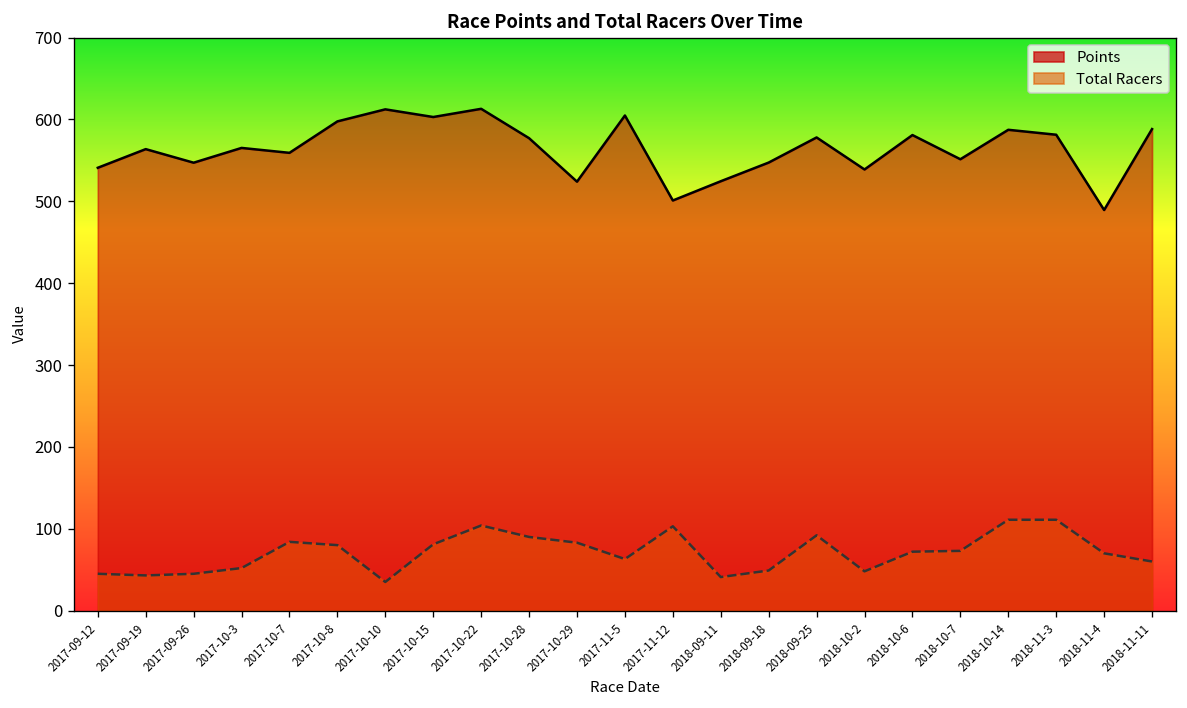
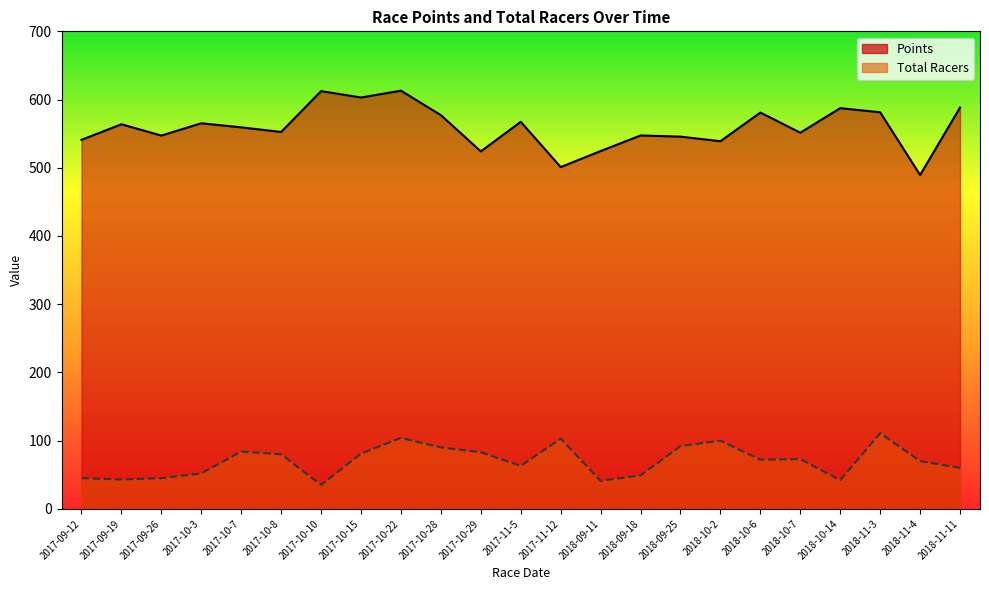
  {
    "Points": {
      "2017-09-12": 540,
      "2017-09-19": 560,
      "2017-09-26": 550,
      "2017-10-3": 570,
      "2017-10-7": 560,
-     "2017-10-8": 600,
+     "2017-10-8": 550,
      "2017-10-10": 610,
      "2017-10-15": 600,
      "2017-10-22": 610,
      "2017-10-28": 580,
      "2017-10-29": 520,
-     "2017-11-5": 600,
+     "2017-11-5": 570,
      "2017-11-12": 500,
      "2018-09-11": 520,
      "2018-09-18": 550,
-     "2018-09-25": 580,
+     "2018-09-25": 550,
      "2018-10-2": 540,
      "2018-10-6": 580,
      "2018-10-7": 550,
      "2018-10-14": 590,
      "2018-11-3": 580,
      "2018-11-4": 490,
      "2018-11-11": 590
    },
    "Total Racers": {
      "2017-09-12": 50,
      "2017-09-19": 40,
      "2017-09-26": 50,
      "2017-10-3": 50,
      "2017-10-7": 80,
      "2017-10-8": 80,
      "2017-10-10": 40,
      "2017-10-15": 80,
      "2017-10-22": 100,
      "2017-10-28": 90,
      "2017-10-29": 80,
      "2017-11-5": 60,
      "2017-11-12": 100,
      "2018-09-11": 40,
      "2018-09-18": 50,
      "2018-09-25": 90,
-     "2018-10-2": 50,
+     "2018-10-2": 100,
      "2018-10-6": 70,
      "2018-10-7": 70,
-     "2018-10-14": 110,
+     "2018-10-14": 40,
      "2018-11-3": 110,
      "2018-11-4": 70,
      "2018-11-11": 60
    }
  }
